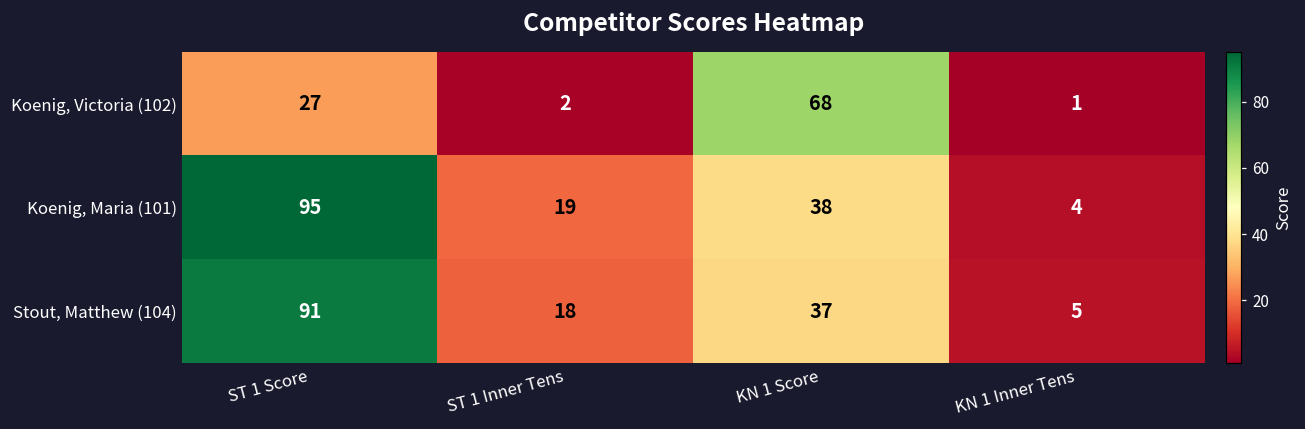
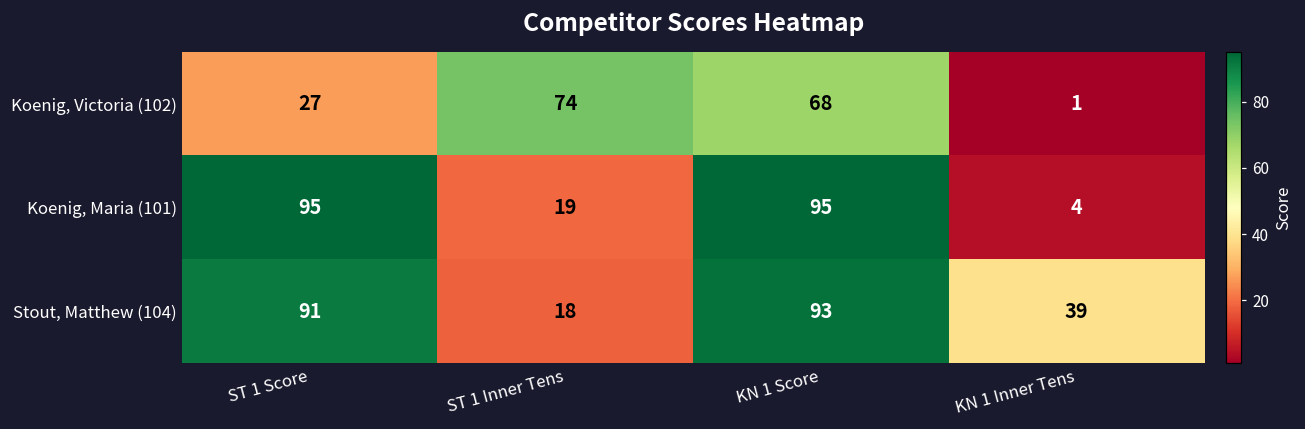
  {
    "Koenig, Victoria (102)": {
      "ST 1 Score": 27,
-     "ST 1 Inner Tens": 2,
+     "ST 1 Inner Tens": 74,
      "KN 1 Score": 68,
      "KN 1 Inner Tens": 1
    },
    "Koenig, Maria (101)": {
      "ST 1 Score": 95,
      "ST 1 Inner Tens": 19,
-     "KN 1 Score": 38,
+     "KN 1 Score": 95,
      "KN 1 Inner Tens": 4
    },
    "Stout, Matthew (104)": {
      "ST 1 Score": 91,
      "ST 1 Inner Tens": 18,
-     "KN 1 Score": 37,
-     "KN 1 Inner Tens": 5
+     "KN 1 Score": 93,
+     "KN 1 Inner Tens": 39
    }
  }
